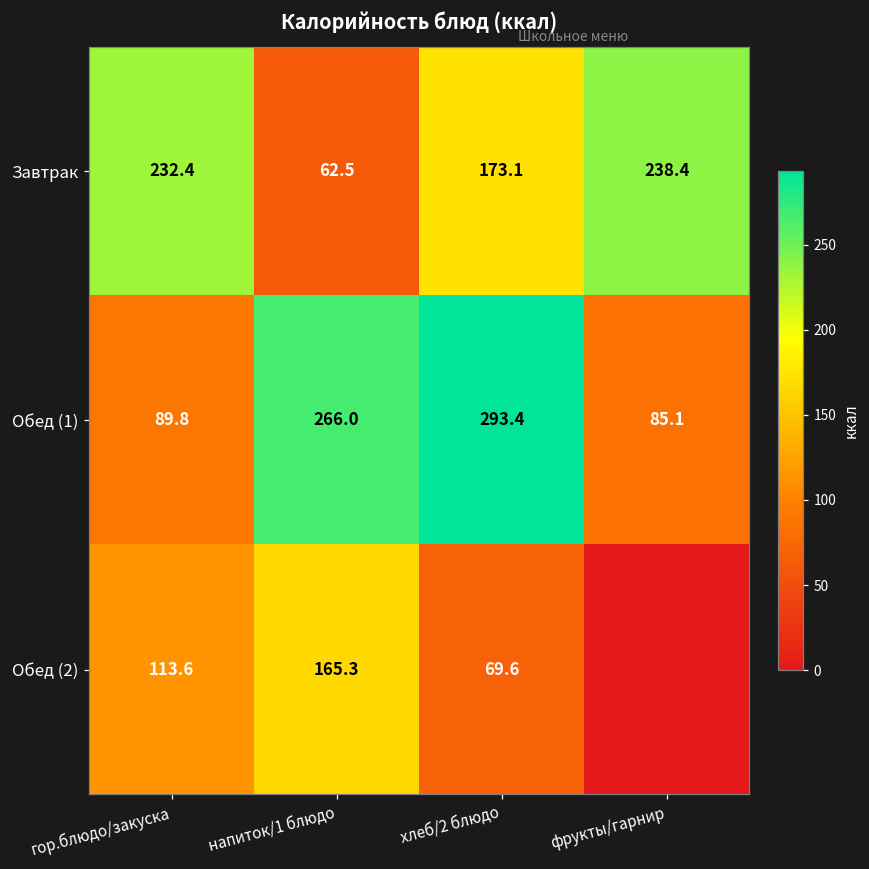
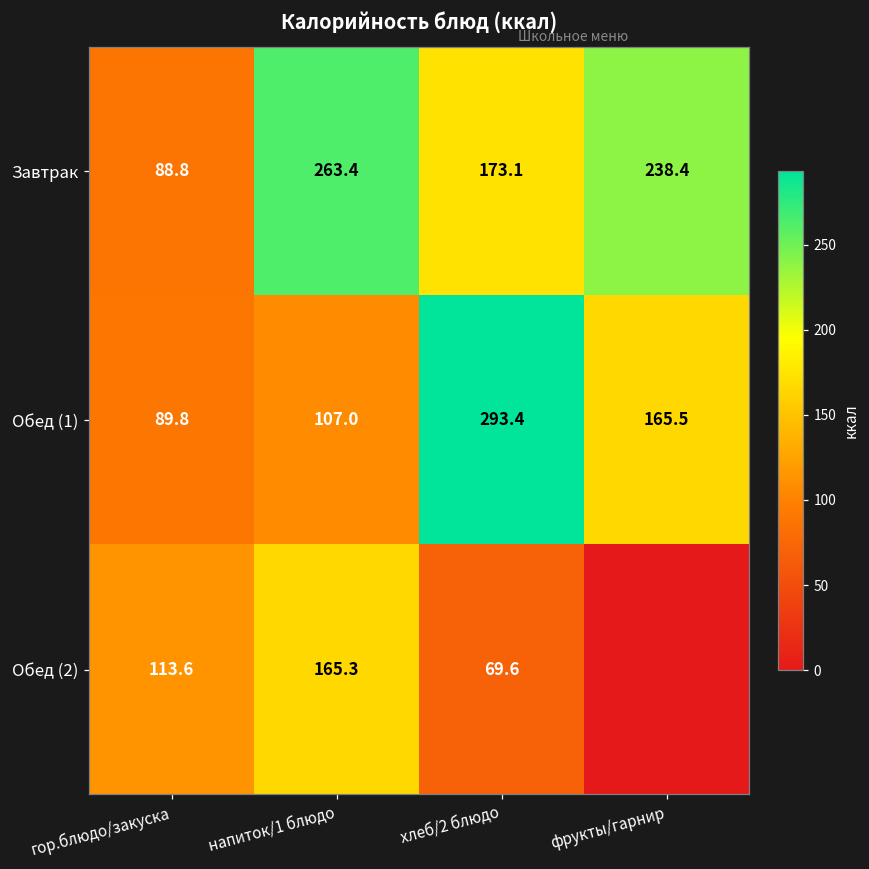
  {
    "Завтрак": {
-     "гор.блюдо/закуска": 232.4,
-     "напиток/1 блюдо": 62.5,
+     "гор.блюдо/закуска": 88.8,
+     "напиток/1 блюдо": 263.4,
      "хлеб/2 блюдо": 173.1,
      "фрукты/гарнир": 238.4
    },
    "Обед (1)": {
      "гор.блюдо/закуска": 89.8,
-     "напиток/1 блюдо": 266.0,
+     "напиток/1 блюдо": 107.0,
      "хлеб/2 блюдо": 293.4,
-     "фрукты/гарнир": 85.1
+     "фрукты/гарнир": 165.5
    },
    "Обед (2)": {
      "гор.блюдо/закуска": 113.6,
      "напиток/1 блюдо": 165.3,
      "хлеб/2 блюдо": 69.6
    }
  }
